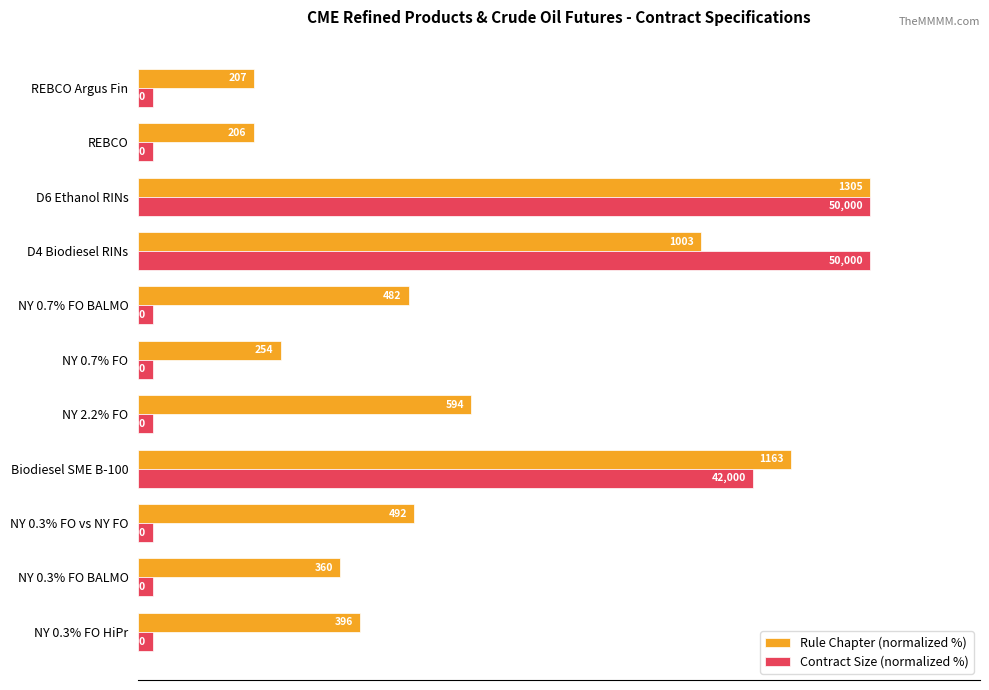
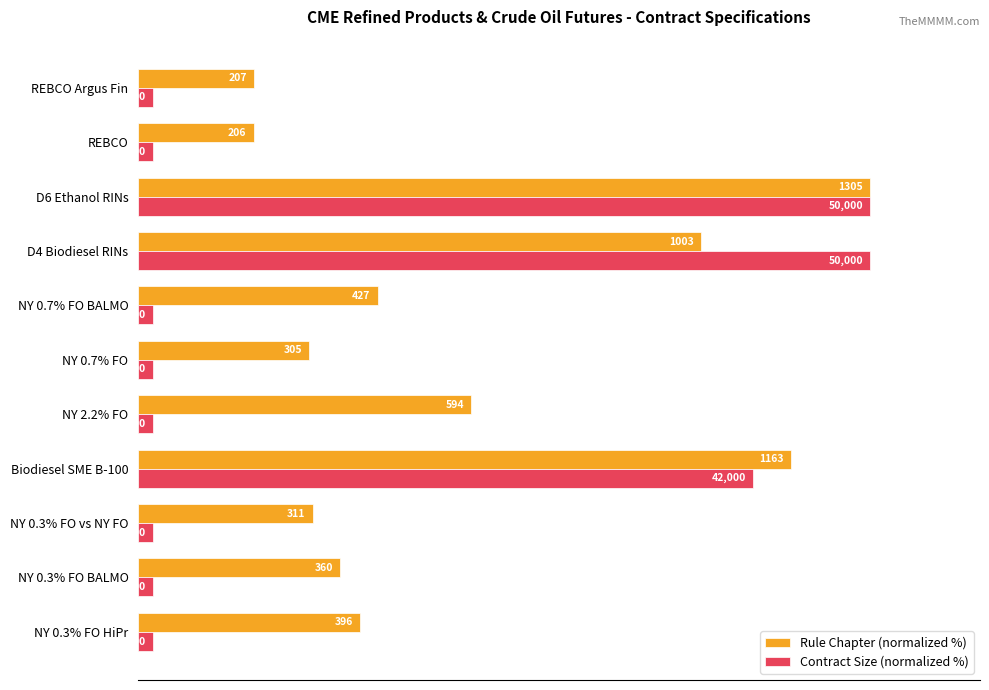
  {
    "Rule Chapter (normalized %)": {
-     "NY 0.7% FO BALMO": 482,
-     "NY 0.7% FO": 254,
-     "NY 0.3% FO vs NY FO": 492
+     "NY 0.7% FO BALMO": 427,
+     "NY 0.7% FO": 305,
+     "NY 0.3% FO vs NY FO": 311
    }
  }
